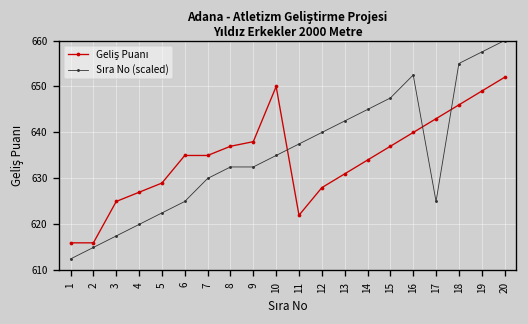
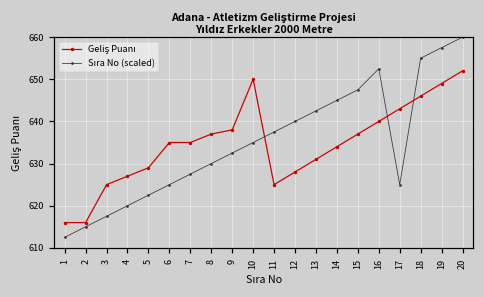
  {
    "Geliş Puanı": {
      "1": 616,
      "2": 616,
      "3": 625,
      "4": 627,
      "5": 629,
      "6": 635,
      "7": 635,
      "8": 637,
      "9": 638,
      "10": 650,
-     "11": 622,
+     "11": 625,
      "12": 628,
      "13": 631,
      "14": 634,
      "15": 637,
      "16": 640,
      "17": 643,
      "18": 646,
      "19": 649,
      "20": 652
    },
    "Sıra No (scaled)": {
      "1": 613,
      "2": 615,
      "3": 618,
      "4": 620,
      "5": 623,
      "6": 625,
-     "7": 630,
-     "8": 633,
+     "7": 628,
+     "8": 630,
      "9": 633,
      "10": 635,
      "11": 638,
      "12": 640,
      "13": 643,
      "14": 645,
      "15": 648,
      "16": 653,
      "17": 625,
      "18": 655,
      "19": 658,
      "20": 660
    }
  }
